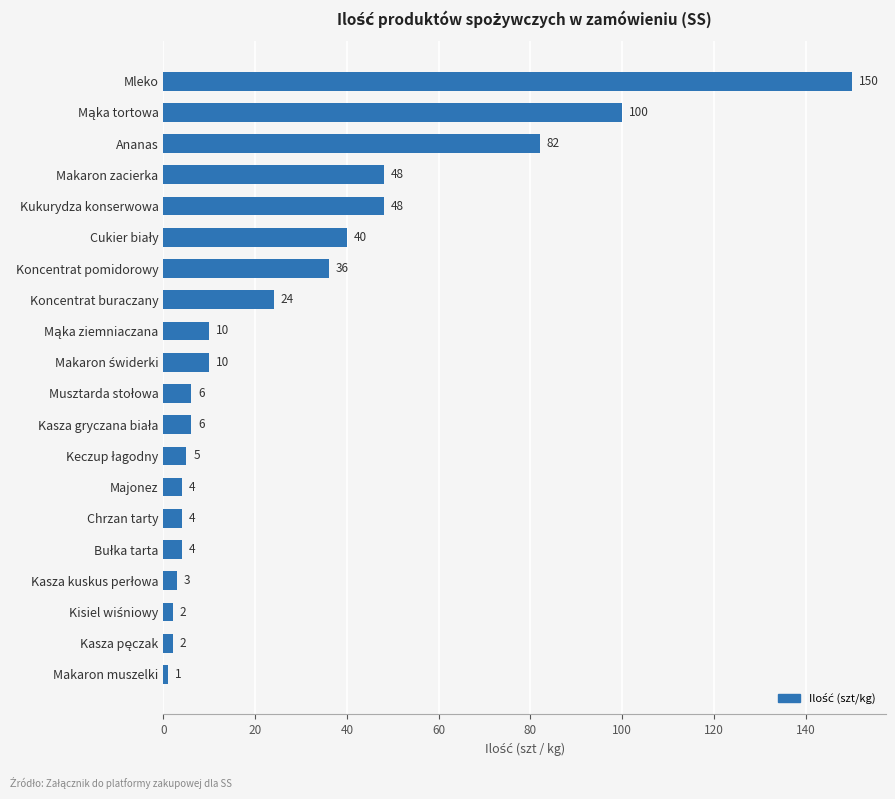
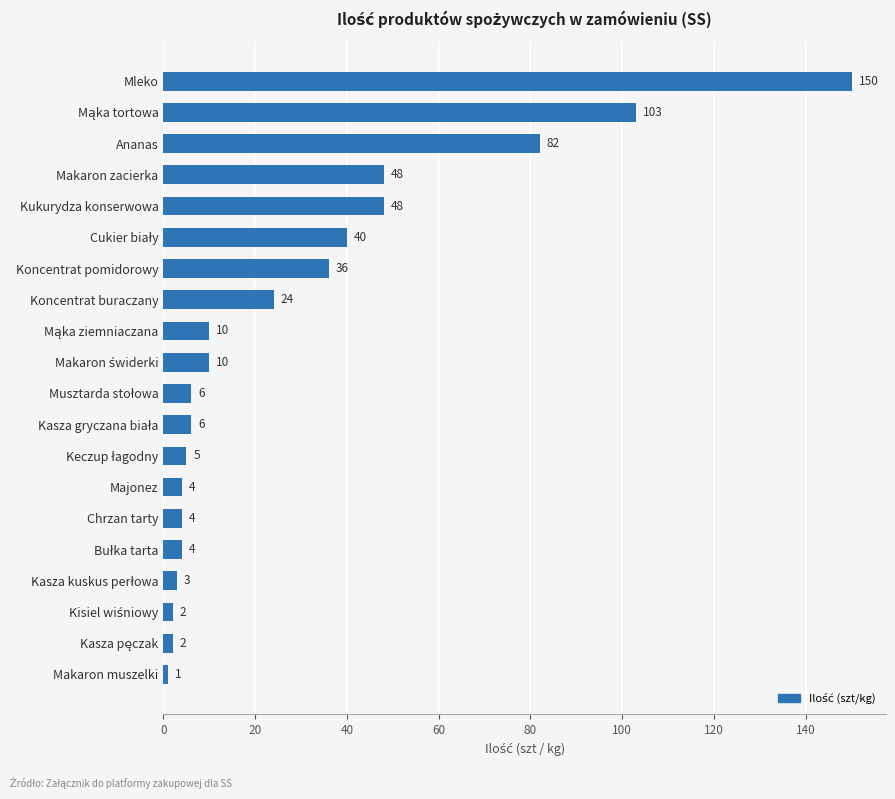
  {
    "Mleko": 150,
-   "Mąka tortowa": 100,
+   "Mąka tortowa": 103,
    "Ananas": 82,
    "Makaron zacierka": 48,
    "Kukurydza konserwowa": 48,
    "Cukier biały": 40,
    "Koncentrat pomidorowy": 36,
    "Koncentrat buraczany": 24,
    "Mąka ziemniaczana": 10,
    "Makaron świderki": 10,
    "Musztarda stołowa": 6,
    "Kasza gryczana biała": 6,
    "Keczup łagodny": 5,
    "Majonez": 4,
    "Chrzan tarty": 4,
    "Bułka tarta": 4,
    "Kasza kuskus perłowa": 3,
    "Kisiel wiśniowy": 2,
    "Kasza pęczak": 2,
    "Makaron muszelki": 1
  }
